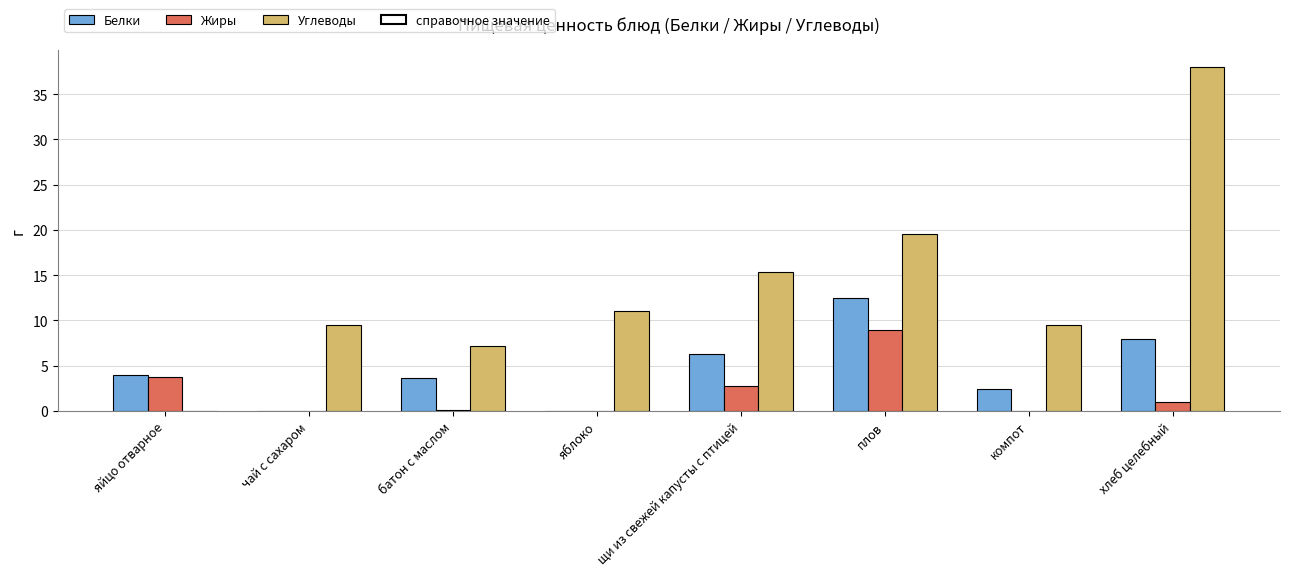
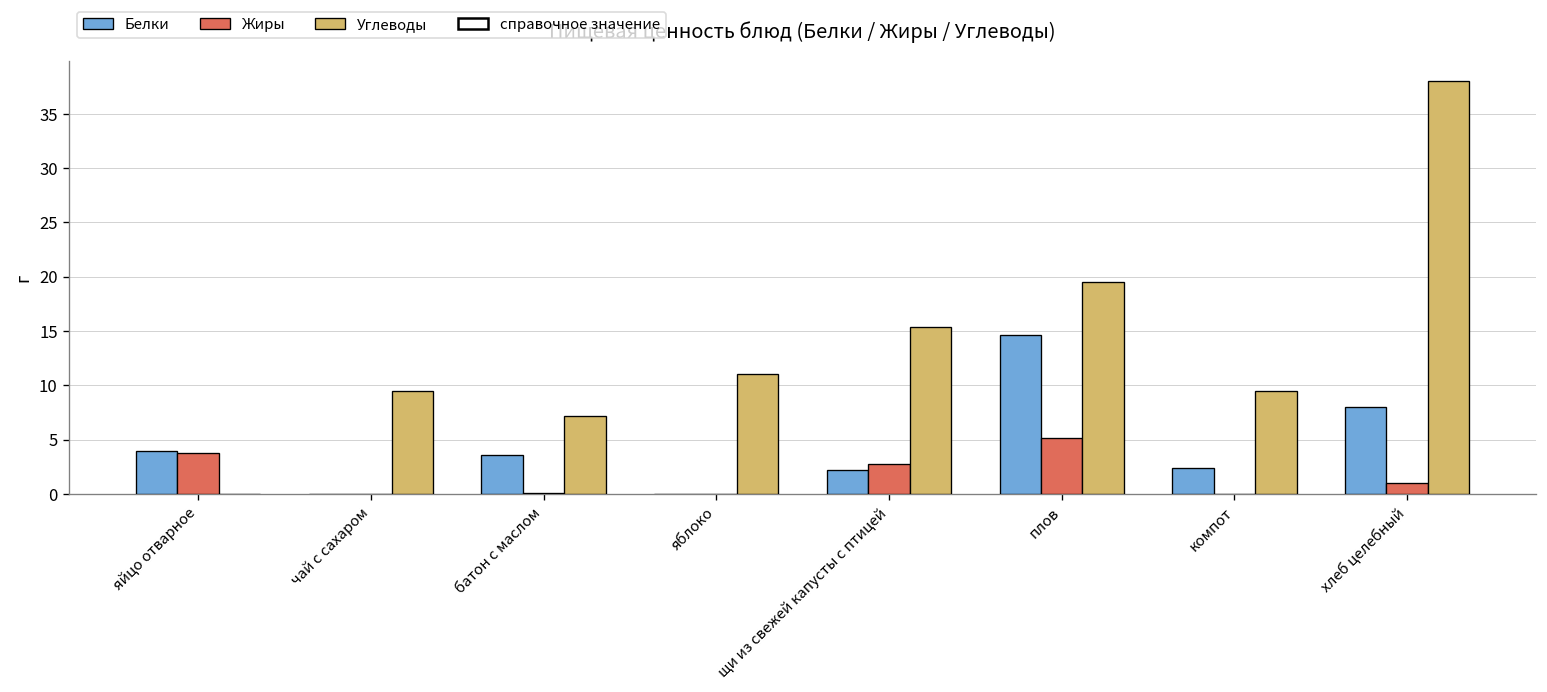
  {
    "Белки": {
      "яйцо отварное": 4,
      "чай с сахаром": 0,
      "батон с маслом": 4,
      "яблоко": 0,
-     "щи из свежей капусты с птицей": 6,
-     "плов": 12,
+     "щи из свежей капусты с птицей": 2,
+     "плов": 15,
      "компот": 2,
      "хлеб целебный": 8
    },
    "Жиры": {
      "яйцо отварное": 4,
      "чай с сахаром": 0,
      "яблоко": 0,
      "щи из свежей капусты с птицей": 3,
-     "плов": 9,
+     "плов": 5,
      "компот": 0,
      "хлеб целебный": 1
    },
    "Углеводы": {
      "чай с сахаром": 9,
      "батон с маслом": 7,
      "яблоко": 11,
      "щи из свежей капусты с птицей": 15,
      "плов": 20,
      "компот": 9,
      "хлеб целебный": 38
    }
  }
